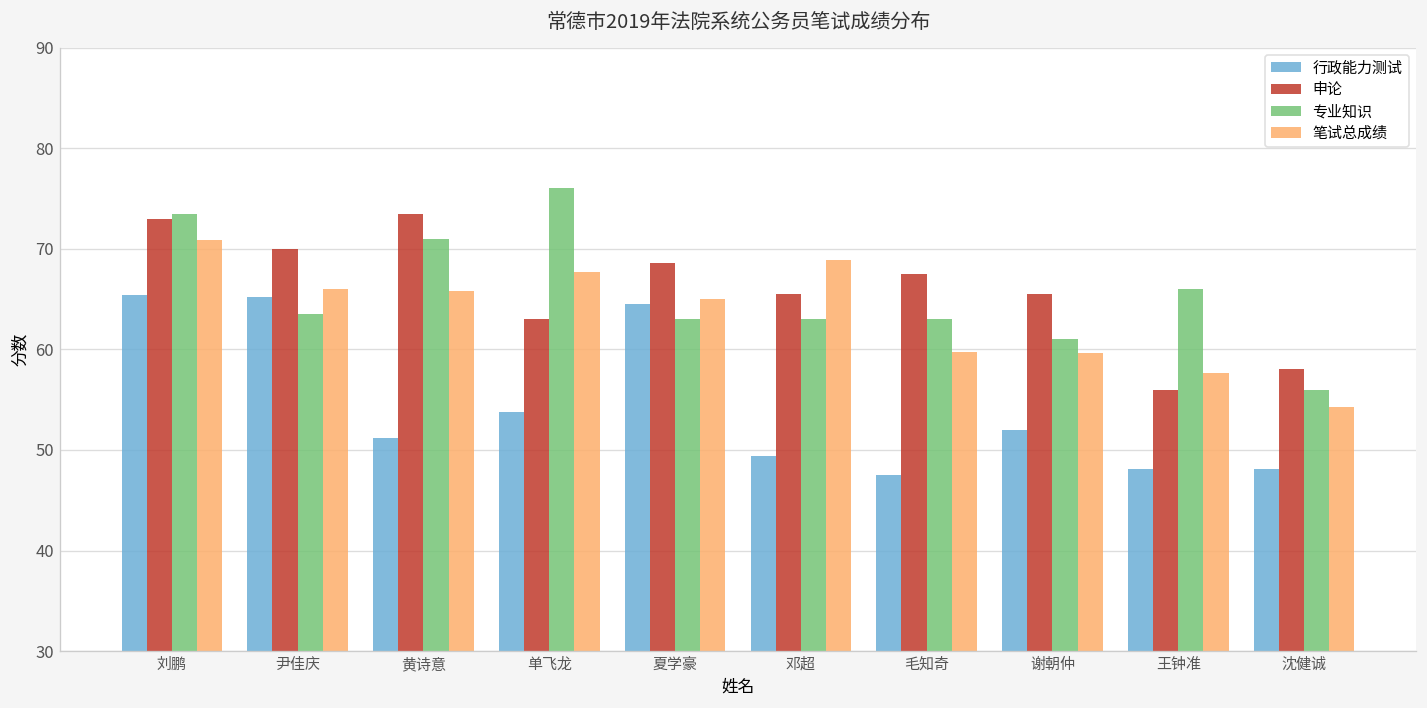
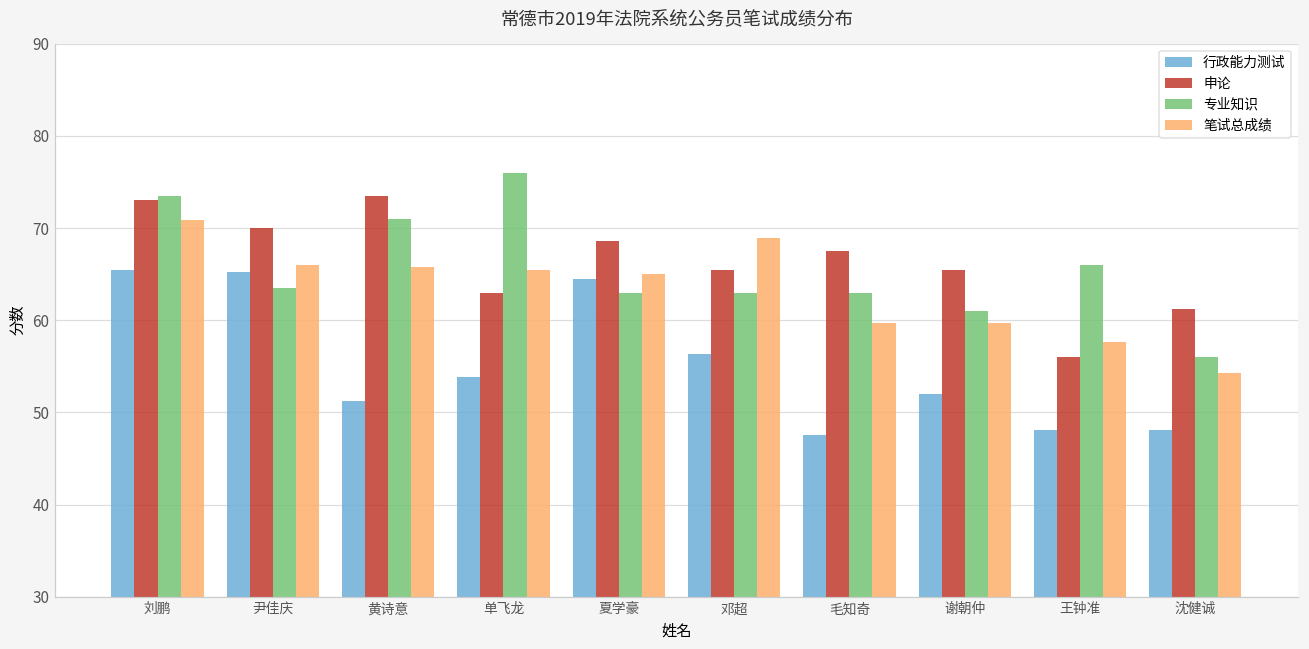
  {
    "行政能力测试": {
      "刘鹏": 65,
      "尹佳庆": 65,
      "黄诗意": 51,
      "单飞龙": 54,
      "夏学豪": 65,
-     "邓超": 49,
+     "邓超": 56,
      "毛知奇": 48,
      "谢朝仲": 52,
      "王钟准": 48,
      "沈健诚": 48
    },
    "申论": {
      "刘鹏": 73,
      "尹佳庆": 70,
      "黄诗意": 74,
      "单飞龙": 63,
      "夏学豪": 69,
      "邓超": 66,
      "毛知奇": 68,
      "谢朝仲": 66,
      "王钟准": 56,
-     "沈健诚": 58
+     "沈健诚": 61
    },
    "专业知识": {
      "刘鹏": 74,
      "尹佳庆": 64,
      "黄诗意": 71,
      "单飞龙": 76,
      "夏学豪": 63,
      "邓超": 63,
      "毛知奇": 63,
      "谢朝仲": 61,
      "王钟准": 66,
      "沈健诚": 56
    },
    "笔试总成绩": {
      "刘鹏": 71,
      "尹佳庆": 66,
      "黄诗意": 66,
-     "单飞龙": 68,
+     "单飞龙": 65,
      "夏学豪": 65,
      "邓超": 69,
      "毛知奇": 60,
      "谢朝仲": 60,
      "王钟准": 58,
      "沈健诚": 54
    }
  }
